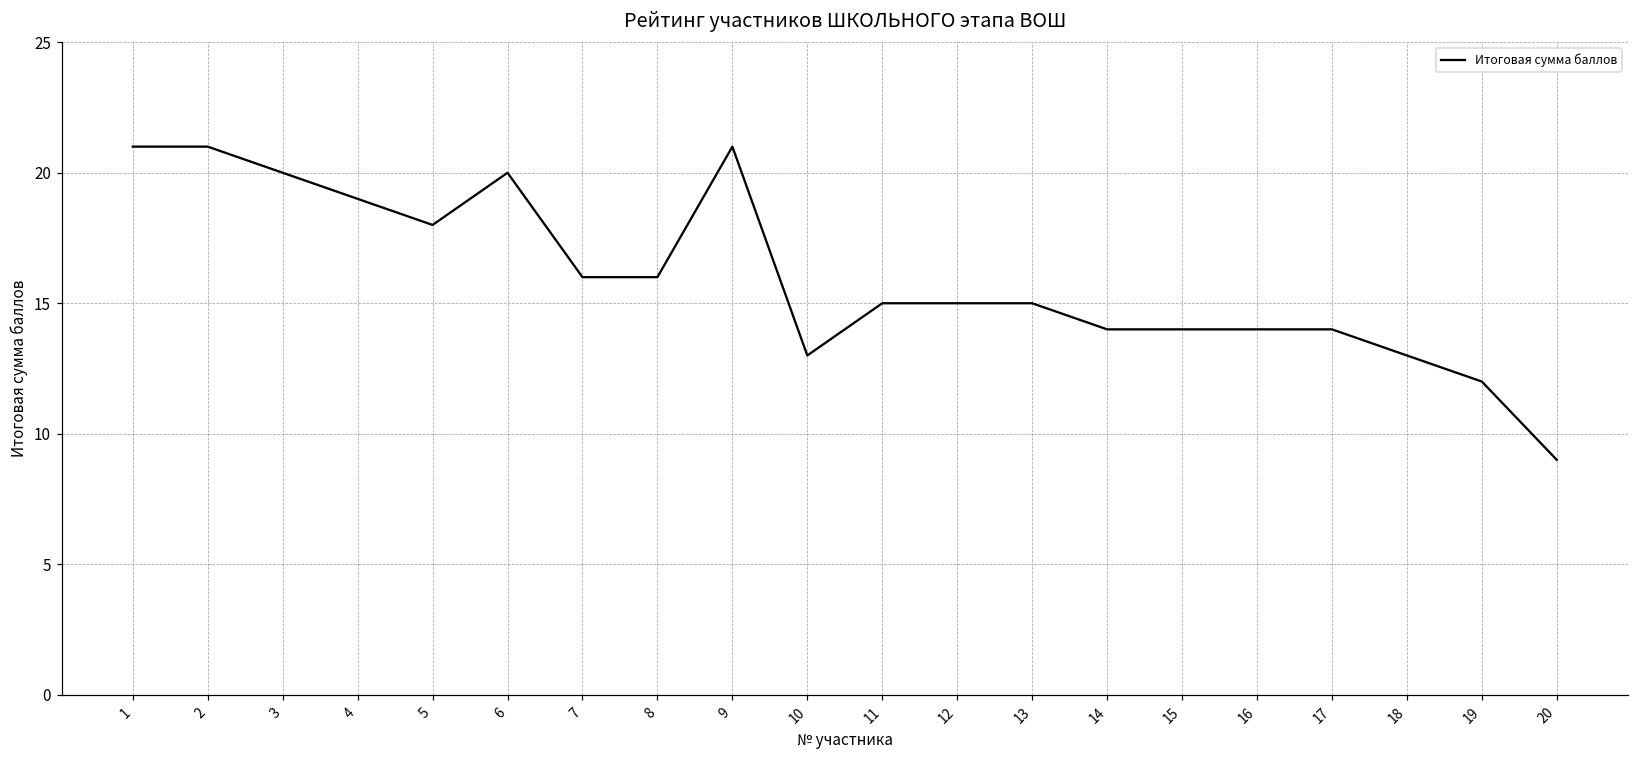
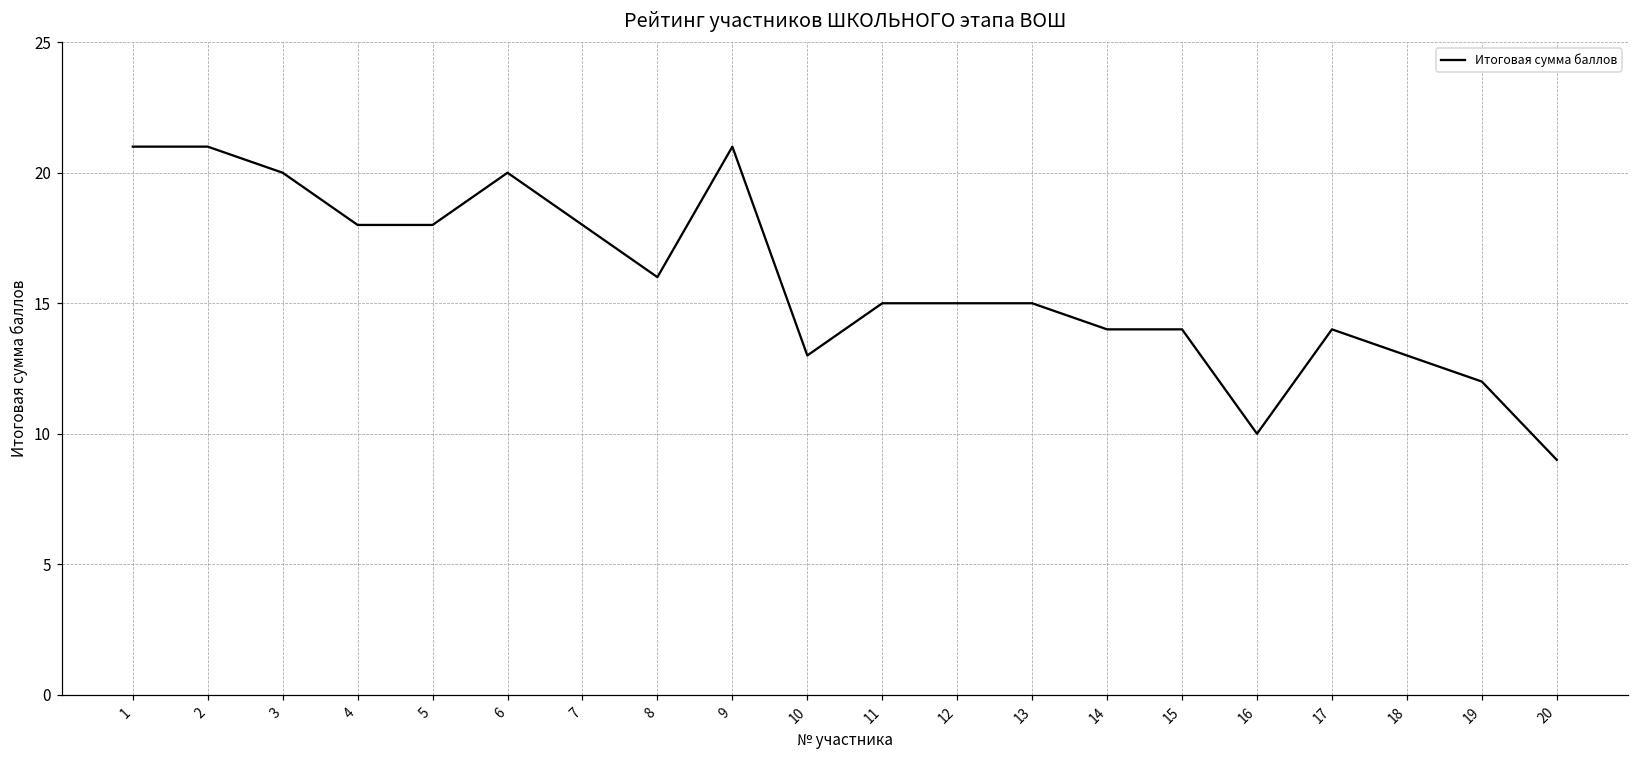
  {
    "1": 21,
    "2": 21,
    "3": 20,
-   "4": 19,
+   "4": 18,
    "5": 18,
    "6": 20,
-   "7": 16,
+   "7": 18,
    "8": 16,
    "9": 21,
    "10": 13,
    "11": 15,
    "12": 15,
    "13": 15,
    "14": 14,
    "15": 14,
-   "16": 14,
+   "16": 10,
    "17": 14,
    "18": 13,
    "19": 12,
    "20": 9
  }
